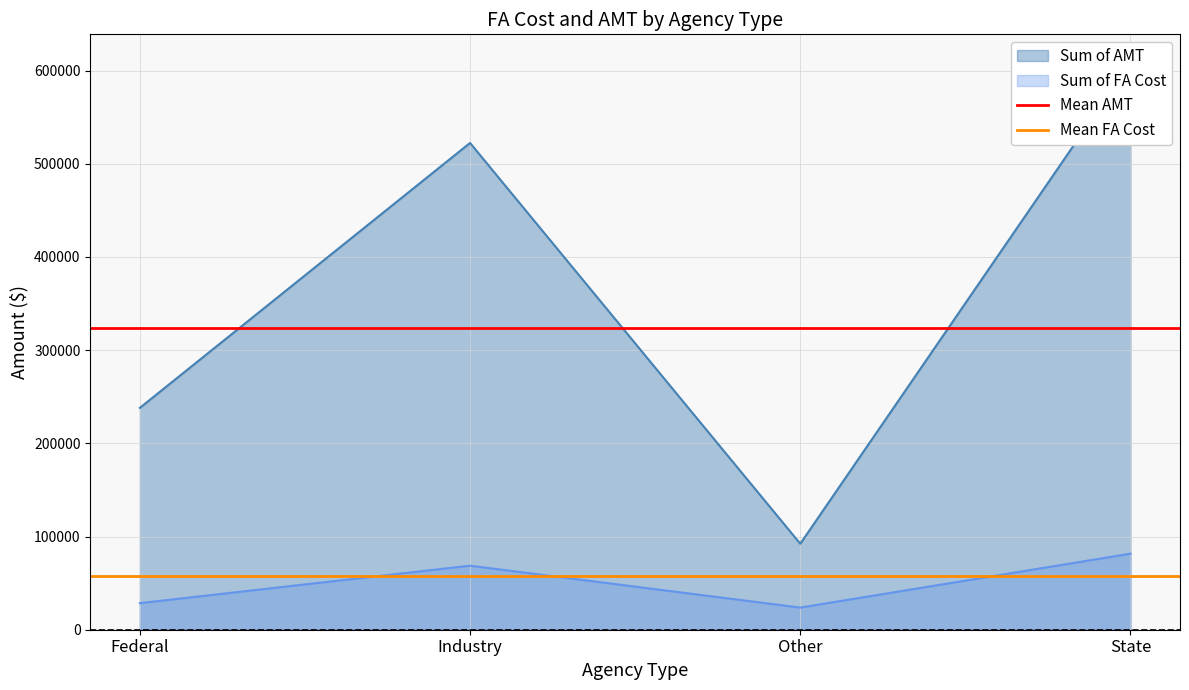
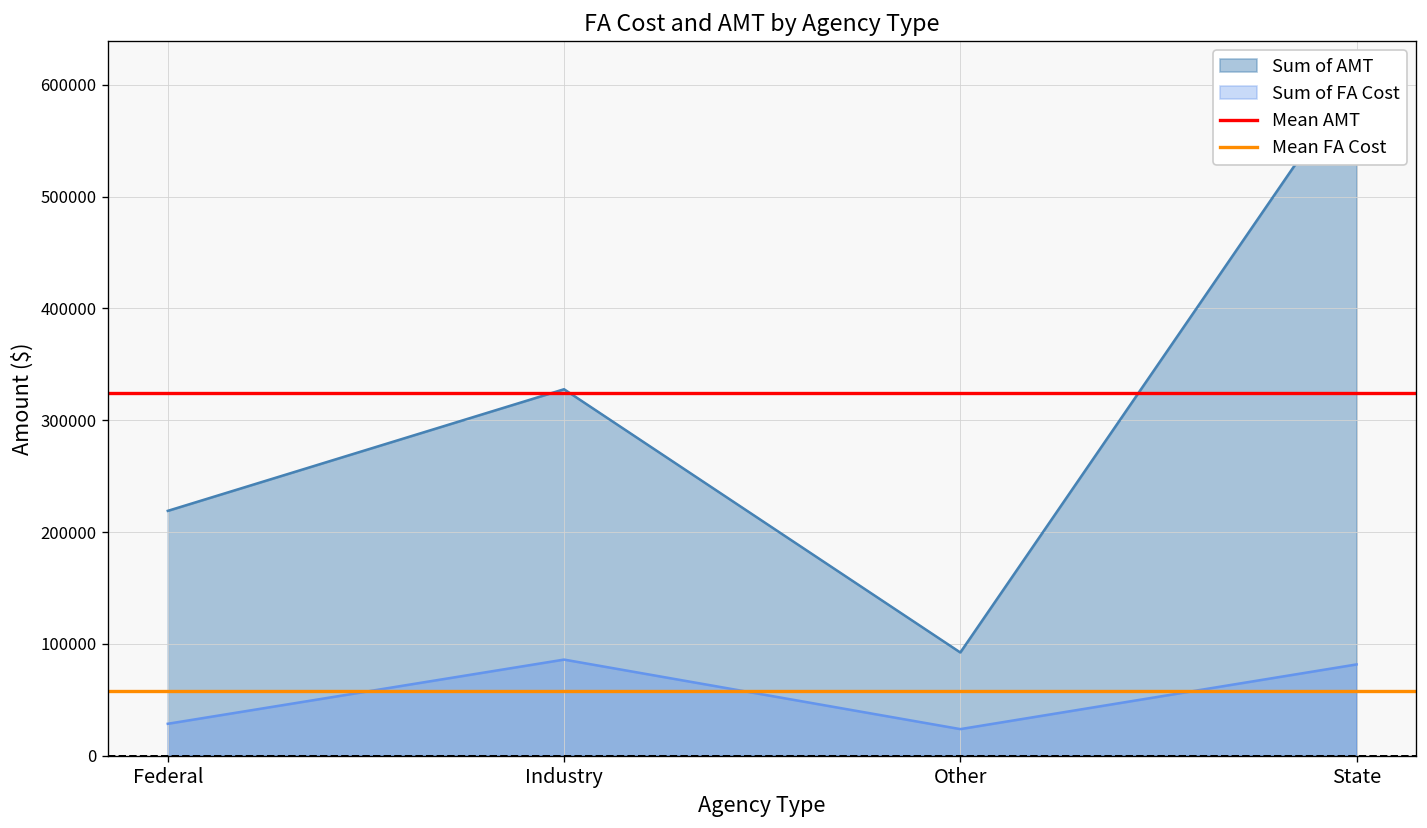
  {
    "Sum of AMT": {
-     "Federal": 240000,
-     "Industry": 520000,
+     "Federal": 220000,
+     "Industry": 330000,
      "Other": 90000
    },
    "Sum of FA Cost": {
      "Federal": 30000,
-     "Industry": 70000,
+     "Industry": 90000,
      "Other": 20000,
      "State": 80000
    }
  }
